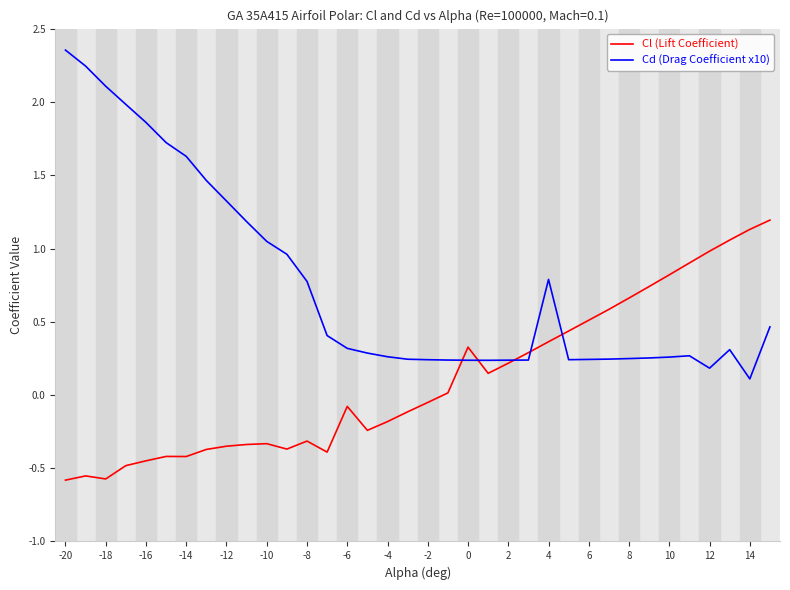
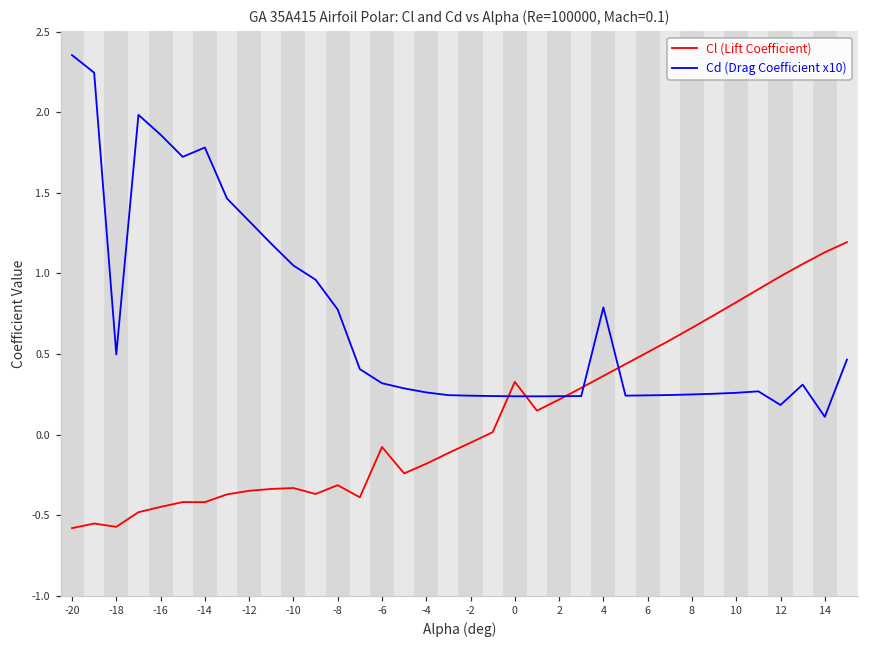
  {
    "Cl (Lift Coefficient)": {
      "-20": -0.58,
      "-18": -0.57,
      "-16": -0.45,
      "-14": -0.42,
      "-12": -0.35,
      "-10": -0.33,
      "-8": -0.31,
      "-6": -0.08,
      "-4": -0.18,
      "-2": -0.05,
      "0": 0.33,
      "2": 0.22,
      "4": 0.36,
      "6": 0.51,
      "8": 0.66,
      "10": 0.82,
      "12": 0.98,
      "14": 1.13
    },
    "Cd (Drag Coefficient x10)": {
      "-20": 2.36,
-     "-18": 2.11,
+     "-18": 0.50,
      "-16": 1.86,
-     "-14": 1.63,
+     "-14": 1.78,
      "-12": 1.32,
      "-10": 1.05,
      "-8": 0.78,
      "-6": 0.32,
      "-4": 0.26,
      "-2": 0.24,
      "0": 0.24,
      "2": 0.24,
      "4": 0.79,
      "6": 0.24,
      "8": 0.25,
      "10": 0.26,
      "12": 0.18,
      "14": 0.11
    }
  }
